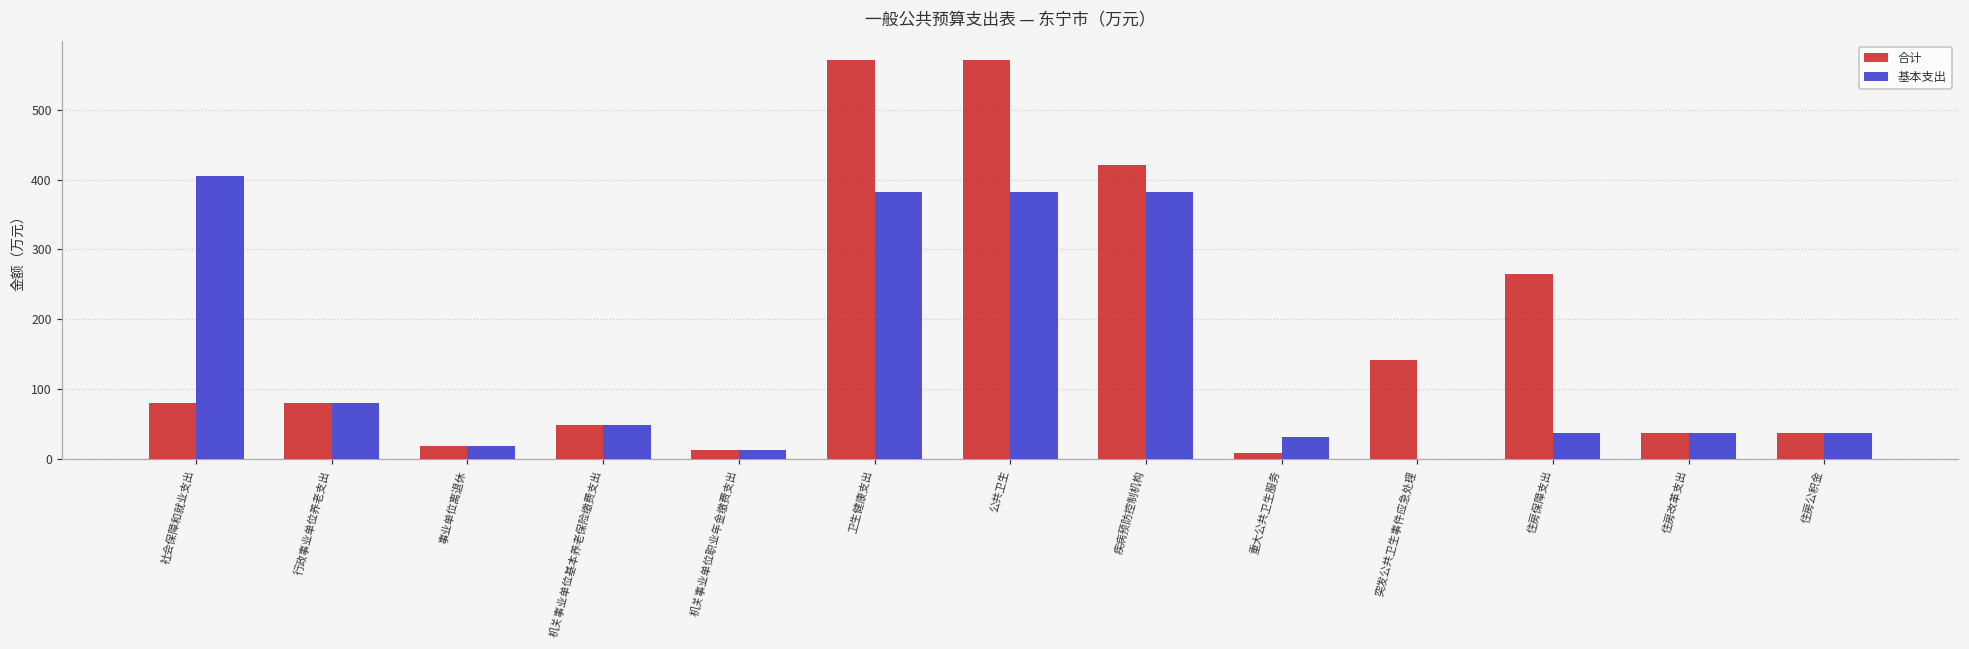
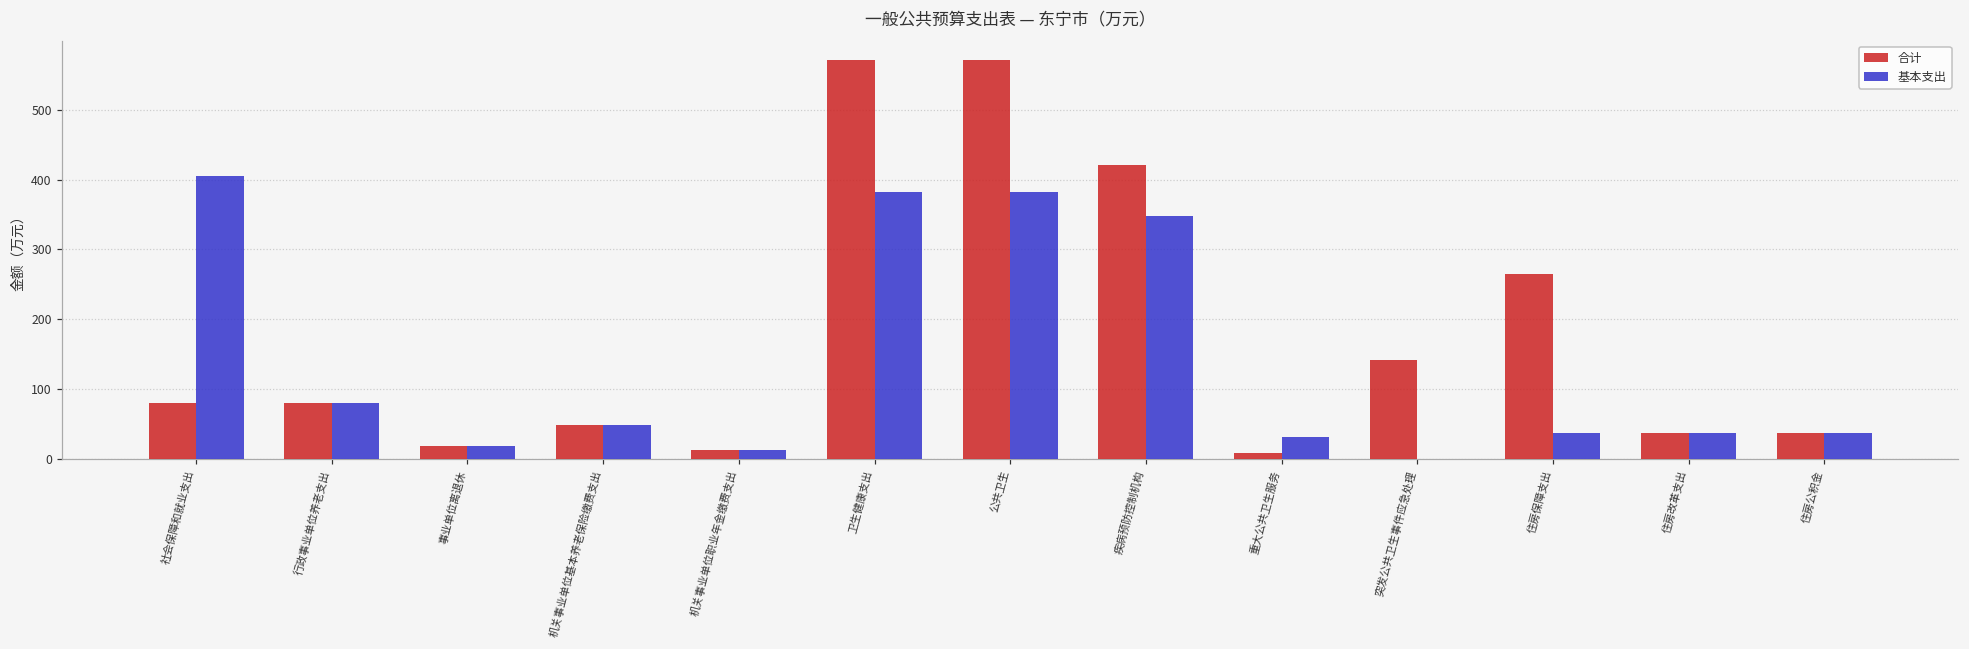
  {
    "合计": {
      "社会保障和就业支出": 80,
      "行政事业单位养老支出": 80,
      "事业单位离退休": 20,
      "机关事业单位基本养老保险缴费支出": 50,
      "机关事业单位职业年金缴费支出": 10,
      "卫生健康支出": 570,
      "公共卫生": 570,
      "疾病预防控制机构": 420,
      "重大公共卫生服务": 10,
      "突发公共卫生事件应急处理": 140,
      "住房保障支出": 270,
      "住房改革支出": 40,
      "住房公积金": 40
    },
    "基本支出": {
      "社会保障和就业支出": 410,
      "行政事业单位养老支出": 80,
      "事业单位离退休": 20,
      "机关事业单位基本养老保险缴费支出": 50,
      "机关事业单位职业年金缴费支出": 10,
      "卫生健康支出": 380,
      "公共卫生": 380,
-     "疾病预防控制机构": 380,
+     "疾病预防控制机构": 350,
      "重大公共卫生服务": 30,
      "突发公共卫生事件应急处理": 0,
      "住房保障支出": 40,
      "住房改革支出": 40,
      "住房公积金": 40
    }
  }
